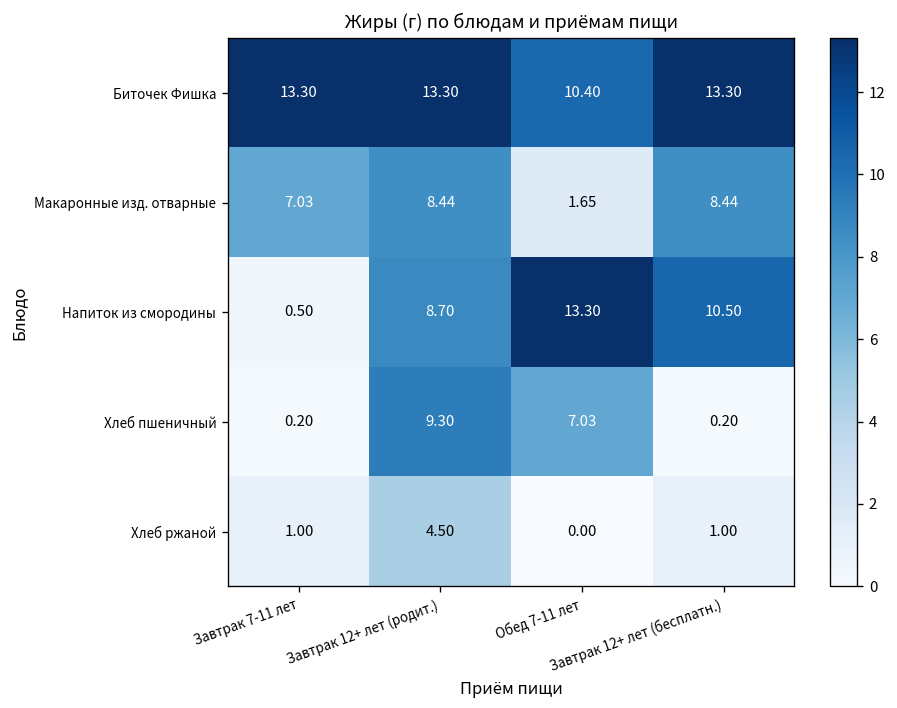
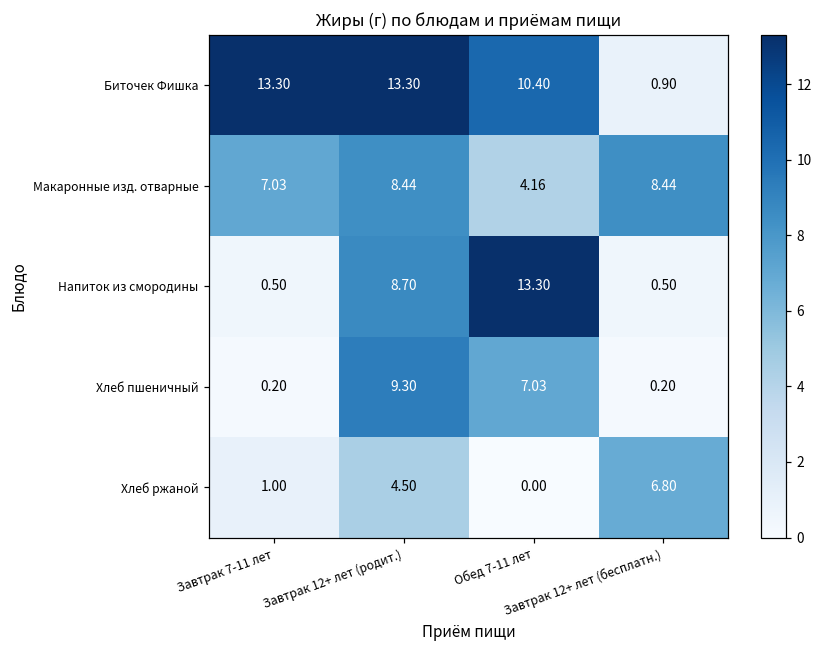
  {
    "Биточек Фишка": {
      "Завтрак 7-11 лет": 13.30,
      "Завтрак 12+ лет (родит.)": 13.30,
      "Обед 7-11 лет": 10.40,
-     "Завтрак 12+ лет (бесплатн.)": 13.30
+     "Завтрак 12+ лет (бесплатн.)": 0.90
    },
    "Макаронные изд. отварные": {
      "Завтрак 7-11 лет": 7.03,
      "Завтрак 12+ лет (родит.)": 8.44,
-     "Обед 7-11 лет": 1.65,
+     "Обед 7-11 лет": 4.16,
      "Завтрак 12+ лет (бесплатн.)": 8.44
    },
    "Напиток из смородины": {
      "Завтрак 7-11 лет": 0.50,
      "Завтрак 12+ лет (родит.)": 8.70,
      "Обед 7-11 лет": 13.30,
-     "Завтрак 12+ лет (бесплатн.)": 10.50
+     "Завтрак 12+ лет (бесплатн.)": 0.50
    },
    "Хлеб пшеничный": {
      "Завтрак 7-11 лет": 0.20,
      "Завтрак 12+ лет (родит.)": 9.30,
      "Обед 7-11 лет": 7.03,
      "Завтрак 12+ лет (бесплатн.)": 0.20
    },
    "Хлеб ржаной": {
      "Завтрак 7-11 лет": 1.00,
      "Завтрак 12+ лет (родит.)": 4.50,
      "Обед 7-11 лет": 0.00,
-     "Завтрак 12+ лет (бесплатн.)": 1.00
+     "Завтрак 12+ лет (бесплатн.)": 6.80
    }
  }
